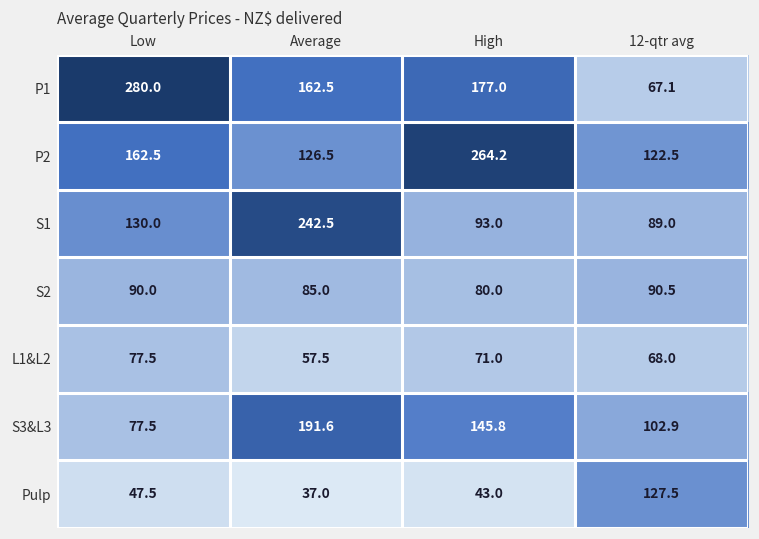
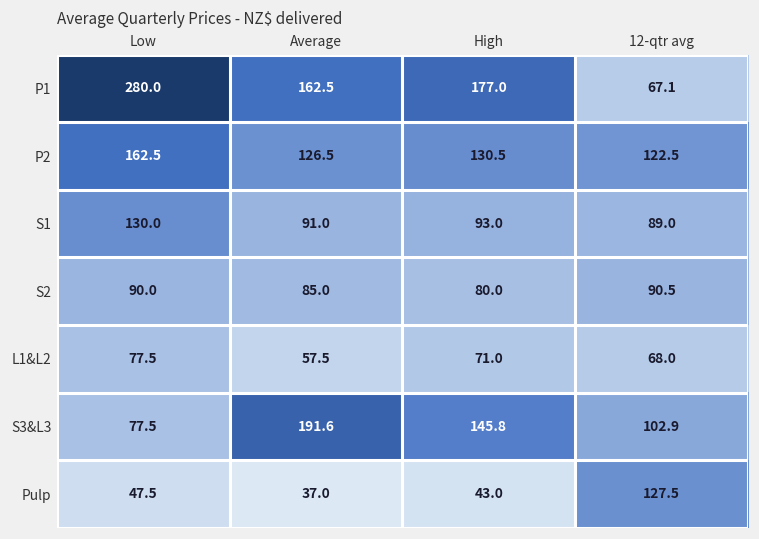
  {
    "P1": {
      "Low": 280.0,
      "Average": 162.5,
      "High": 177.0,
      "12-qtr avg": 67.1
    },
    "P2": {
      "Low": 162.5,
      "Average": 126.5,
-     "High": 264.2,
+     "High": 130.5,
      "12-qtr avg": 122.5
    },
    "S1": {
      "Low": 130.0,
-     "Average": 242.5,
+     "Average": 91.0,
      "High": 93.0,
      "12-qtr avg": 89.0
    },
    "S2": {
      "Low": 90.0,
      "Average": 85.0,
      "High": 80.0,
      "12-qtr avg": 90.5
    },
    "L1&L2": {
      "Low": 77.5,
      "Average": 57.5,
      "High": 71.0,
      "12-qtr avg": 68.0
    },
    "S3&L3": {
      "Low": 77.5,
      "Average": 191.6,
      "High": 145.8,
      "12-qtr avg": 102.9
    },
    "Pulp": {
      "Low": 47.5,
      "Average": 37.0,
      "High": 43.0,
      "12-qtr avg": 127.5
    }
  }
